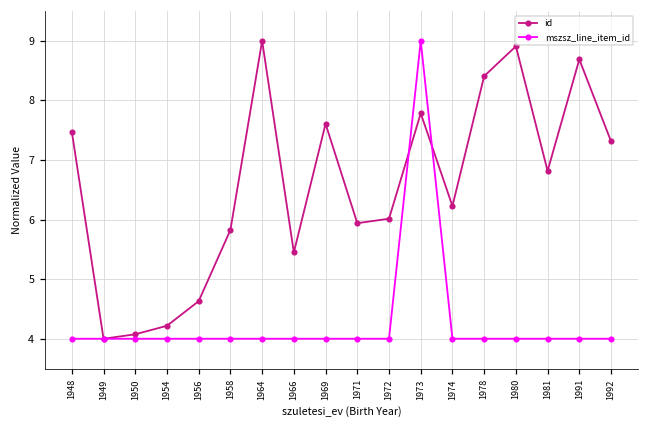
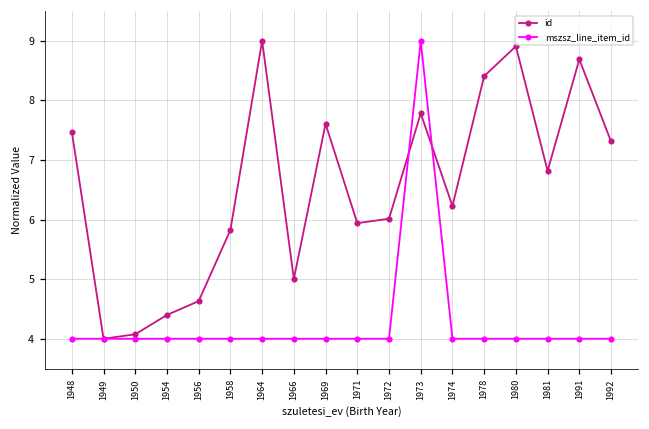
  {
    "id": {
      "1948": 7.5,
      "1950": 4.1,
-     "1954": 4.2,
+     "1954": 4.4,
      "1956": 4.6,
      "1958": 5.8,
      "1964": 9.0,
-     "1966": 5.4,
+     "1966": 5.0,
      "1969": 7.6,
      "1971": 5.9,
      "1972": 6.0,
      "1973": 7.8,
      "1974": 6.2,
      "1978": 8.4,
      "1980": 8.9,
      "1981": 6.8,
      "1991": 8.7,
      "1992": 7.3
    },
    "mszsz_line_item_id": {
      "1948": 4.0,
      "1950": 4.0,
      "1954": 4.0,
      "1956": 4.0,
      "1958": 4.0,
      "1964": 4.0,
      "1966": 4.0,
      "1969": 4.0,
      "1971": 4.0,
      "1972": 4.0,
      "1973": 9.0,
      "1974": 4.0,
      "1978": 4.0,
      "1980": 4.0,
      "1981": 4.0,
      "1991": 4.0,
      "1992": 4.0
    }
  }
